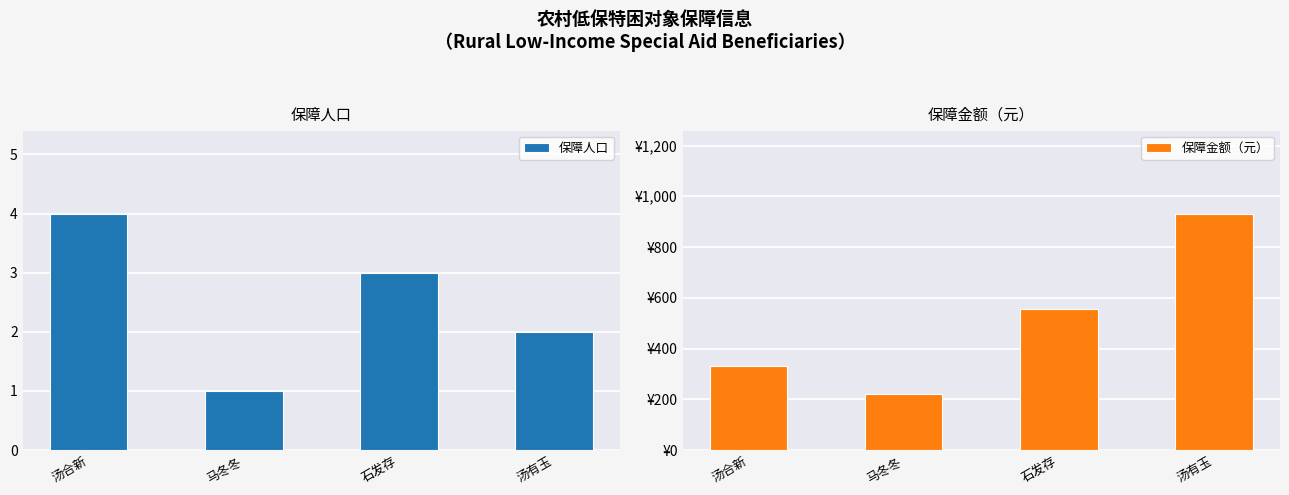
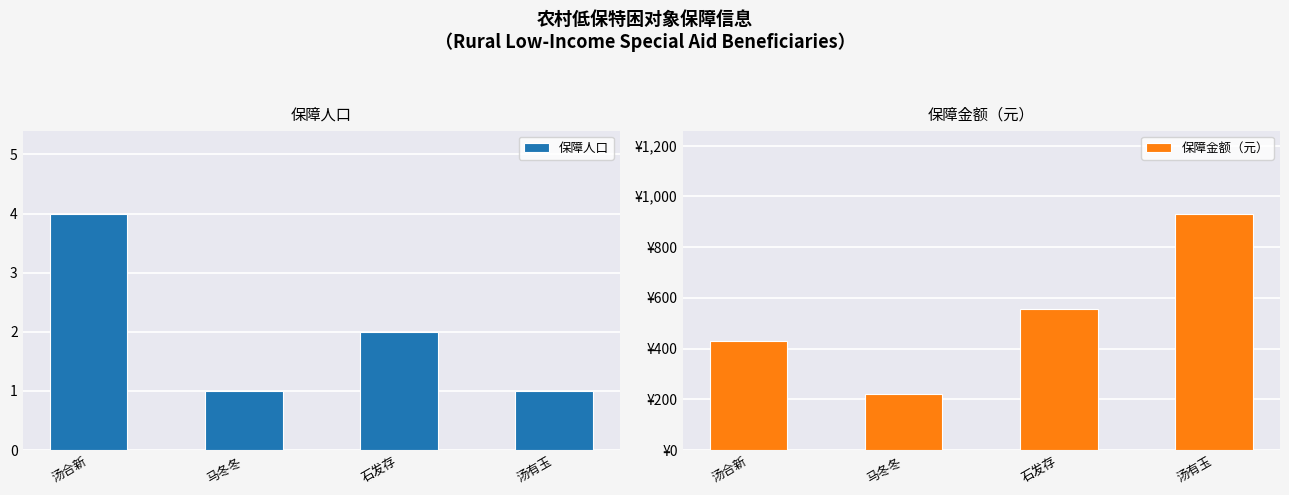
  {
    "保障人口": {
      "汤合新": "4",
      "马冬冬": "1",
-     "石发存": "3",
-     "汤有玉": "2"
+     "石发存": "2",
+     "汤有玉": "1"
    },
    "保障金额（元）": {
-     "汤合新": "¥330",
+     "汤合新": "¥430",
      "马冬冬": "¥220",
      "石发存": "¥560",
      "汤有玉": "¥930"
    }
  }
